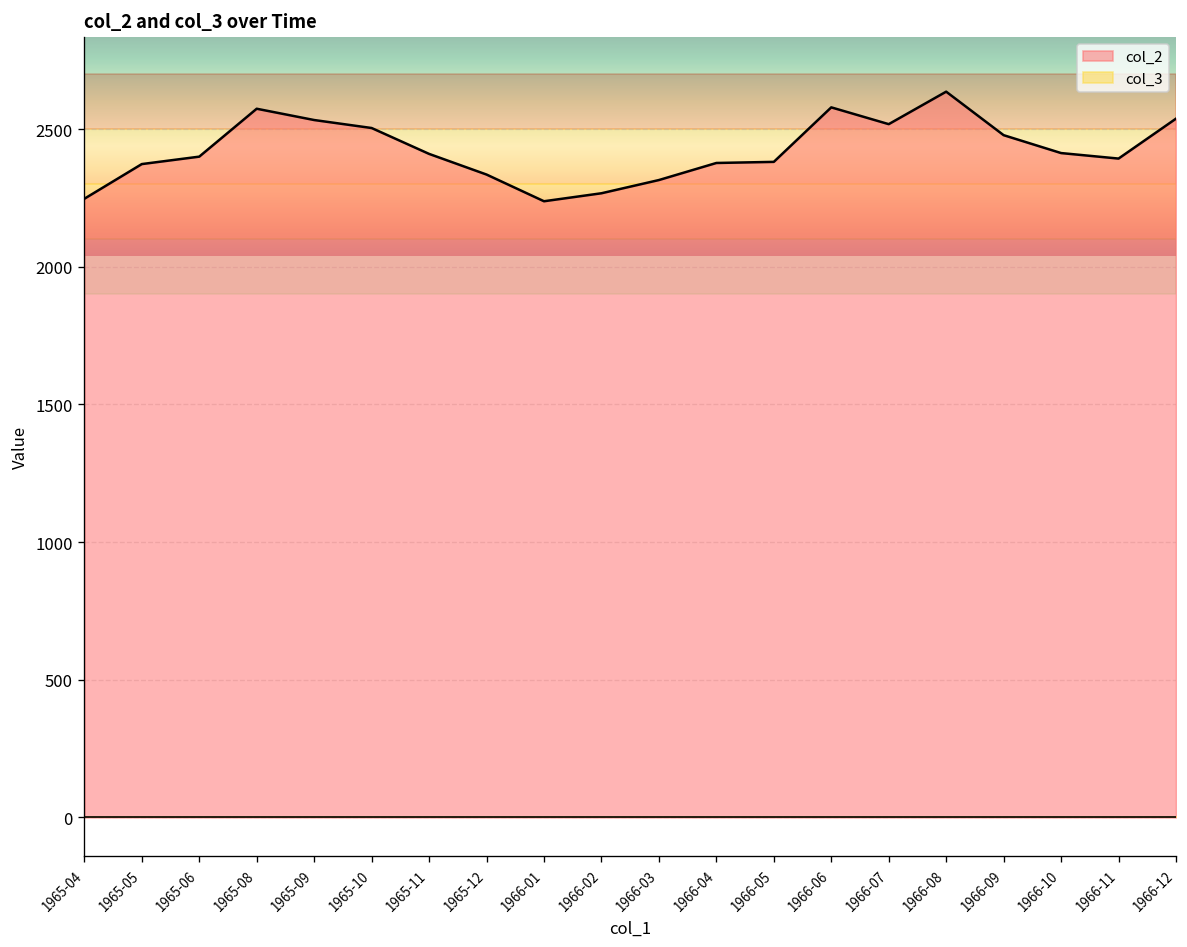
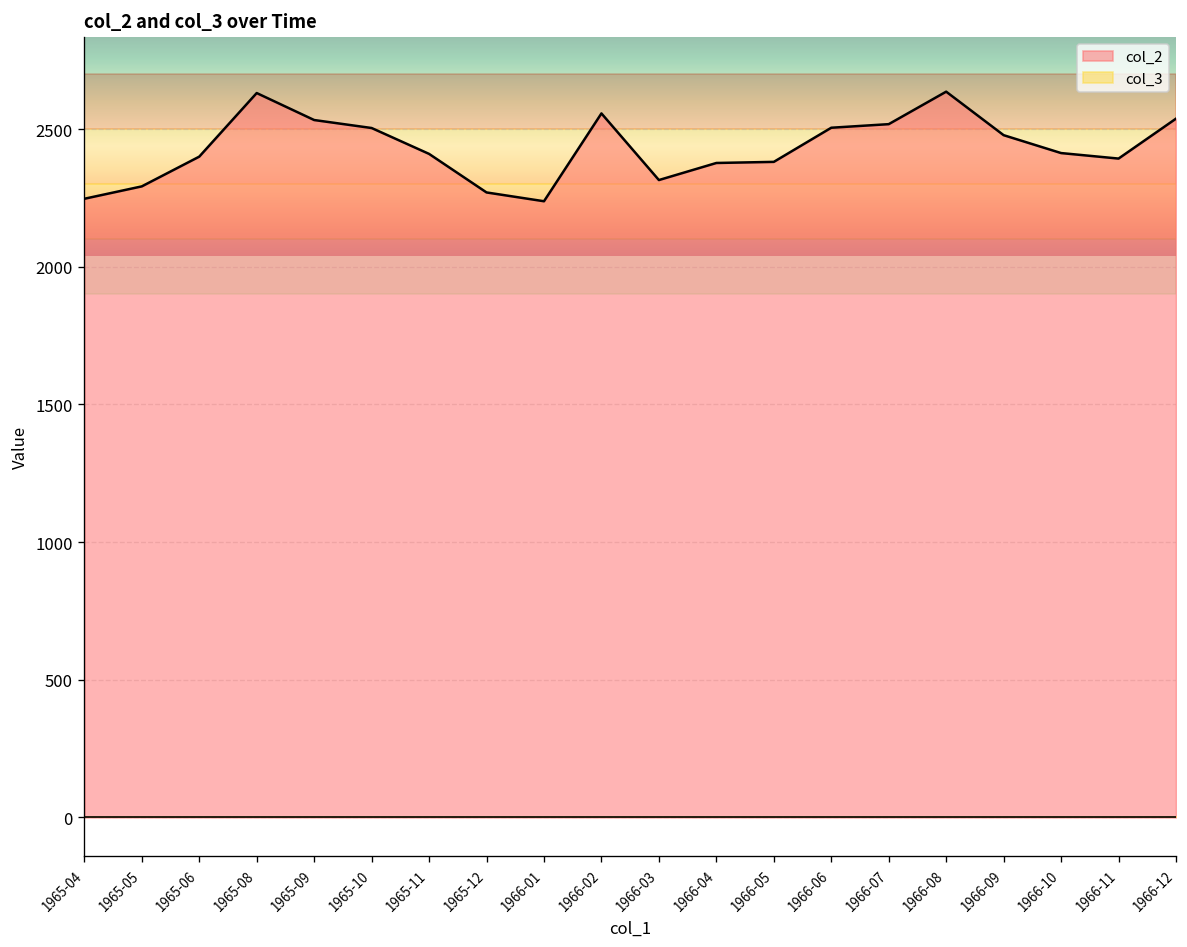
  {
    "col_2": {
      "1965-04": 2250,
-     "1965-05": 2370,
+     "1965-05": 2290,
      "1965-06": 2400,
-     "1965-08": 2570,
+     "1965-08": 2630,
      "1965-09": 2530,
      "1965-10": 2500,
      "1965-11": 2410,
-     "1965-12": 2340,
+     "1965-12": 2270,
      "1966-01": 2240,
-     "1966-02": 2270,
+     "1966-02": 2560,
      "1966-03": 2320,
      "1966-04": 2380,
      "1966-05": 2380,
-     "1966-06": 2580,
+     "1966-06": 2510,
      "1966-07": 2520,
      "1966-08": 2640,
      "1966-09": 2480,
      "1966-10": 2410,
      "1966-11": 2390,
      "1966-12": 2540
    },
    "col_3": {
      "1965-04": 0,
      "1965-05": 0,
      "1965-06": 0,
      "1965-08": 0,
      "1965-09": 0,
      "1965-10": 0,
      "1965-11": 0,
      "1965-12": 0,
      "1966-01": 0,
      "1966-02": 0,
      "1966-03": 0,
      "1966-04": 0,
      "1966-05": 0,
      "1966-06": 0,
      "1966-07": 0,
      "1966-08": 0,
      "1966-09": 0,
      "1966-10": 0,
      "1966-11": 0,
      "1966-12": 0
    }
  }
